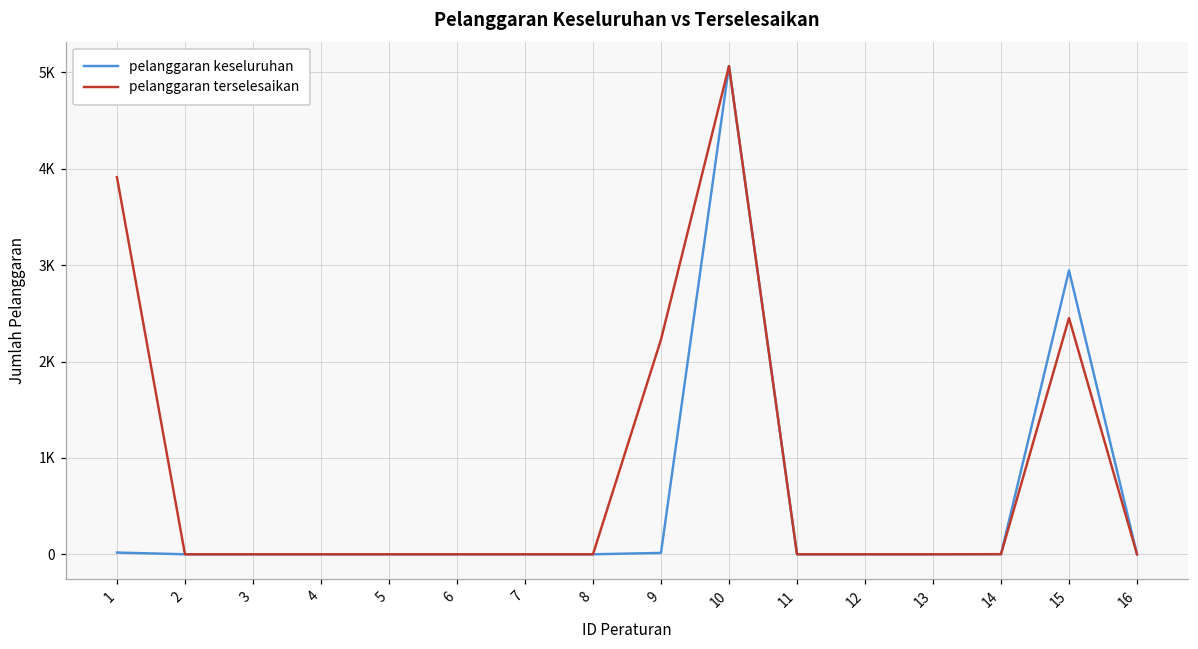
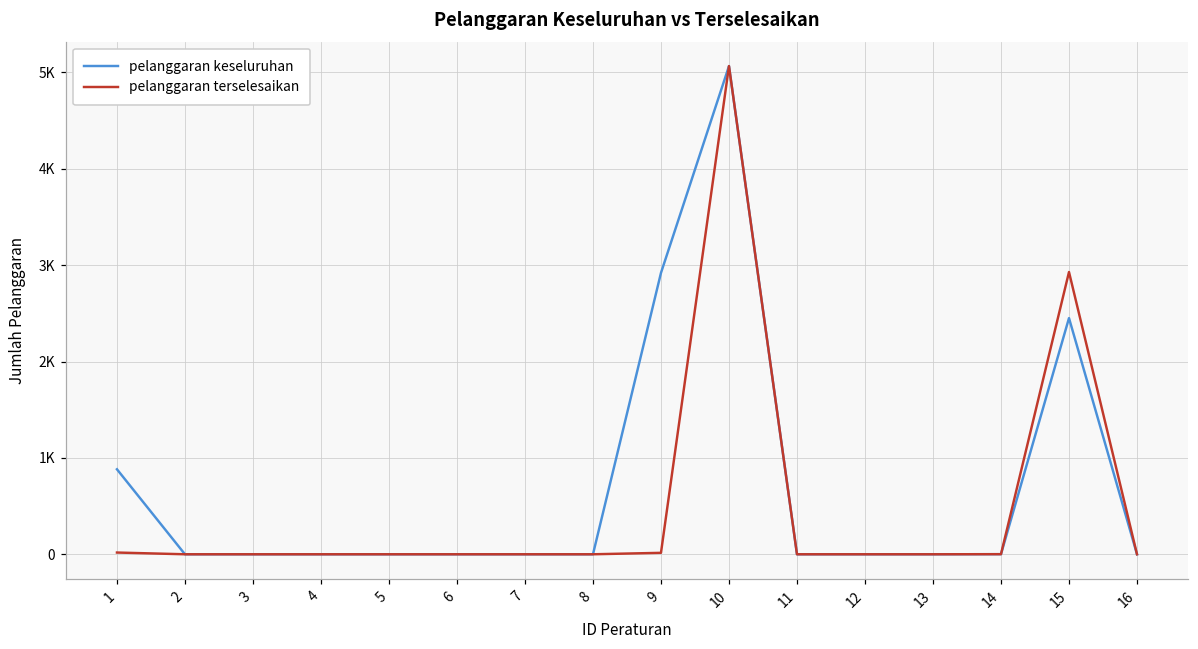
  {
    "pelanggaran keseluruhan": {
-     "1": 0,
-     "9": 0,
-     "15": 2900
+     "1": 900,
+     "9": 2900,
+     "15": 2500
    },
    "pelanggaran terselesaikan": {
-     "1": 3900,
-     "9": 2200,
-     "15": 2500
+     "1": 0,
+     "9": 0,
+     "15": 2900
    }
  }
